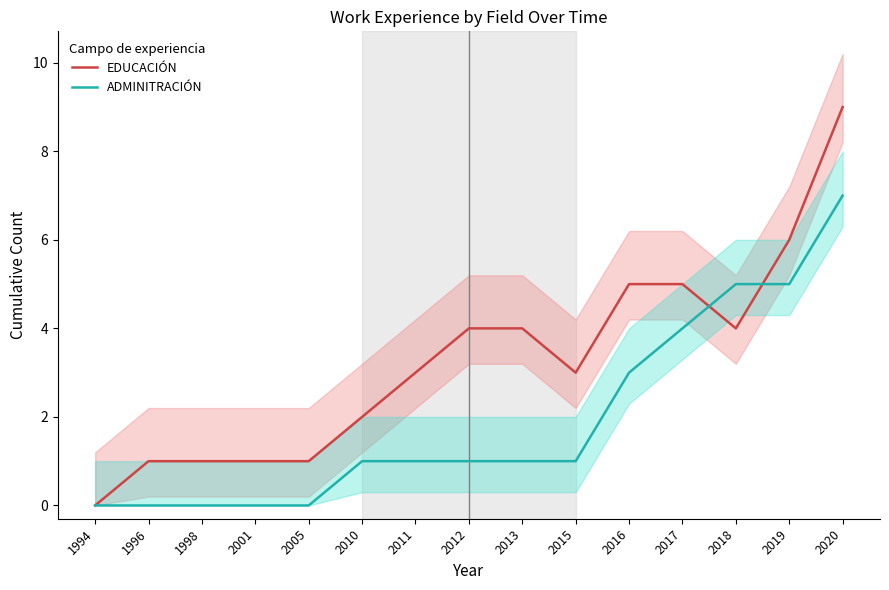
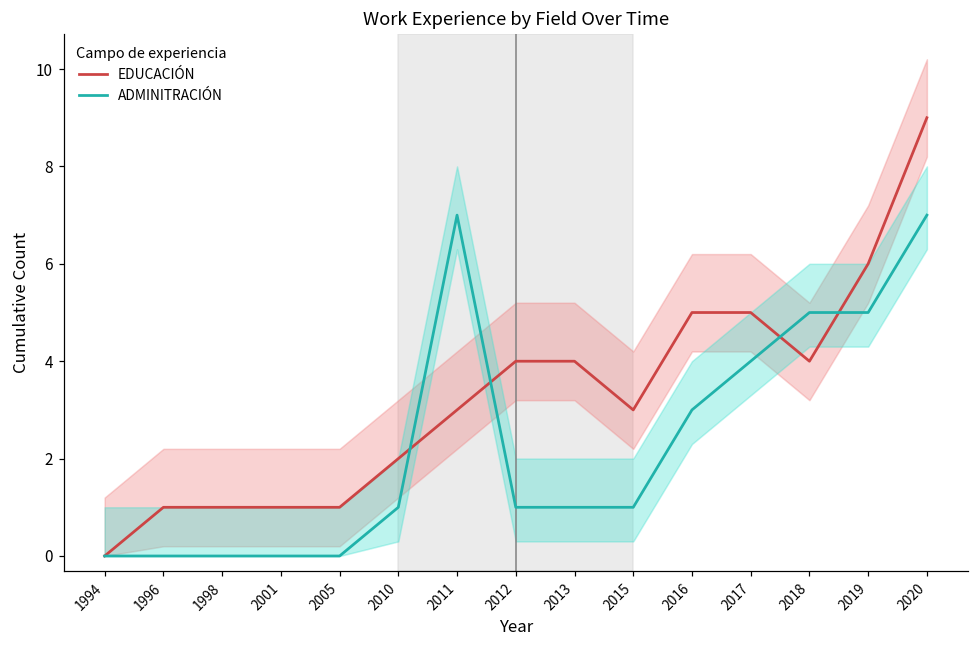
  {
    "EDUCACIÓN": {
      "2011": 3,
      "2012": 4,
      "2013": 4,
      "2015": 3,
      "2016": 5,
      "2018": 4,
      "2020": 9
    },
    "ADMINITRACIÓN": {
      "1996": 0,
      "1998": 0,
      "2001": 0,
      "2005": 0,
      "2010": 1,
-     "2011": 1,
+     "2011": 7,
      "2012": 1,
      "2013": 1,
      "2015": 1,
      "2016": 3,
      "2017": 4,
      "2018": 5,
      "2019": 5,
      "2020": 7
    }
  }
